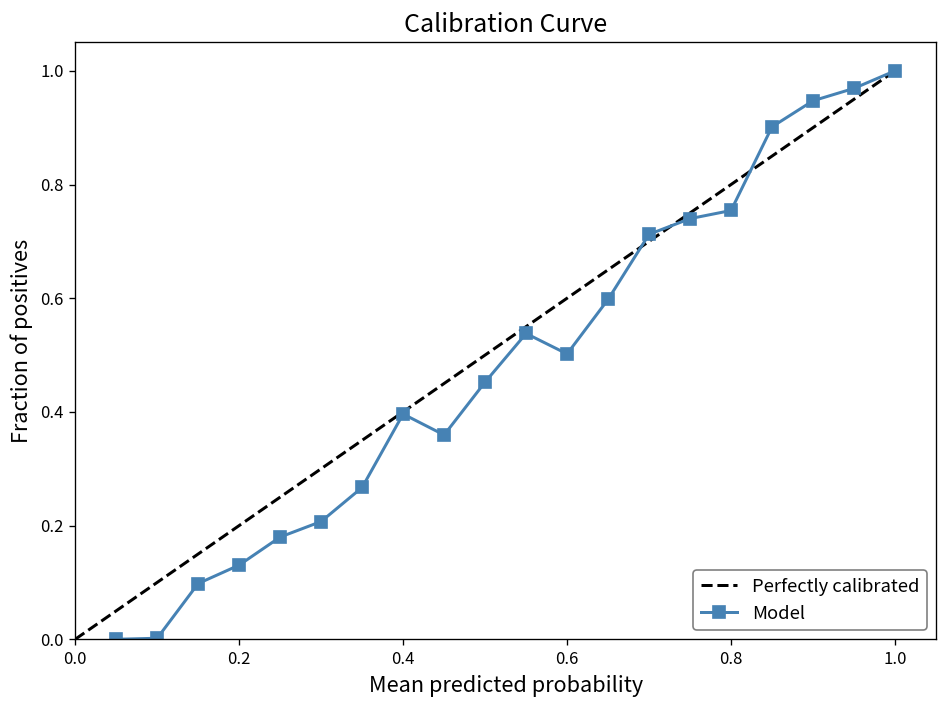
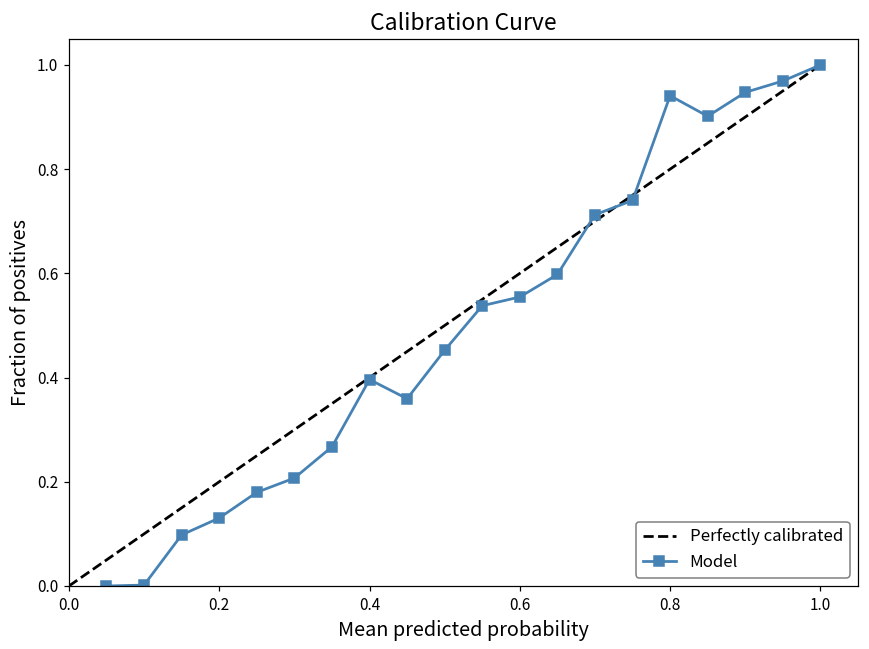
  {
    "Perfectly calibrated": {
      "0.0": 0.00
    },
    "Model": {
      "0.2": 0.13,
      "0.4": 0.40,
-     "0.6": 0.50,
-     "0.8": 0.75
+     "0.6": 0.55,
+     "0.8": 0.94
    }
  }
